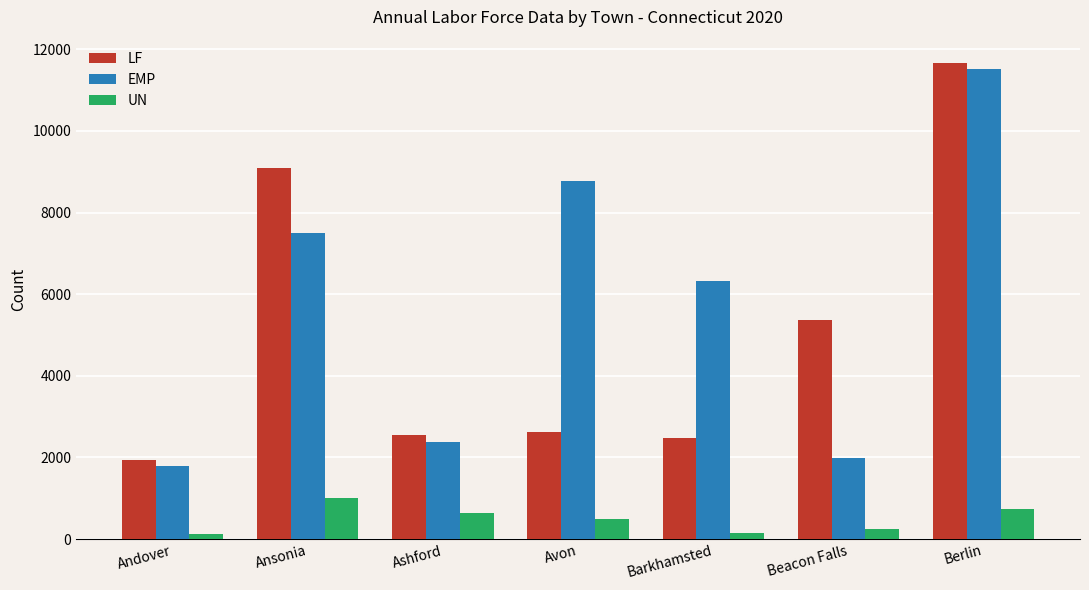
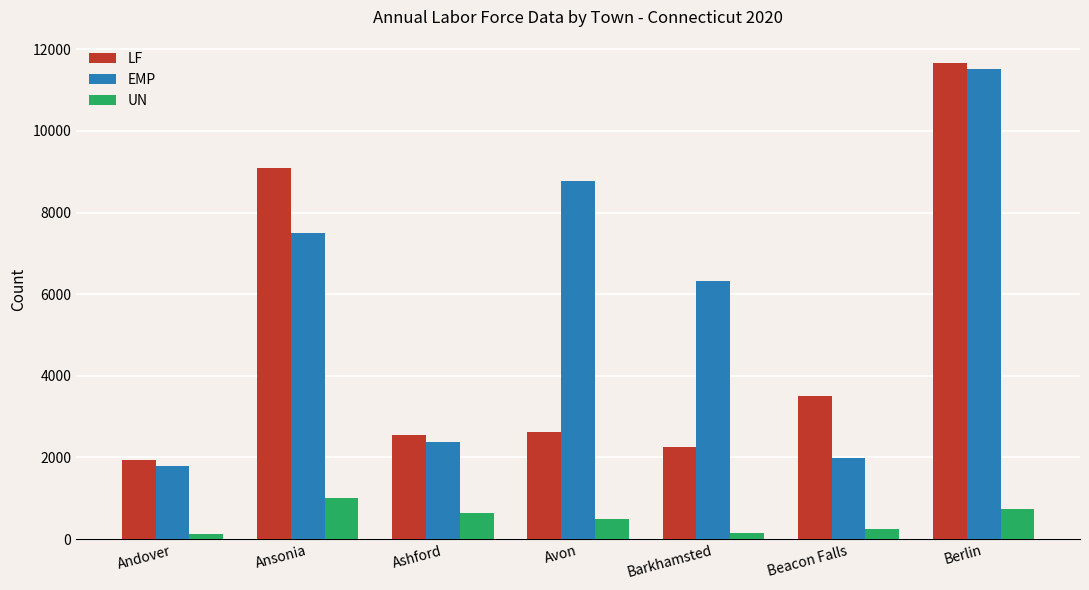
  {
    "LF": {
      "Andover": 1900,
      "Ansonia": 9100,
      "Ashford": 2500,
      "Avon": 2600,
-     "Barkhamsted": 2500,
-     "Beacon Falls": 5400,
+     "Barkhamsted": 2300,
+     "Beacon Falls": 3500,
      "Berlin": 11700
    },
    "EMP": {
      "Andover": 1800,
      "Ansonia": 7500,
      "Ashford": 2400,
      "Avon": 8800,
      "Barkhamsted": 6300,
      "Beacon Falls": 2000,
      "Berlin": 11500
    },
    "UN": {
      "Andover": 100,
      "Ansonia": 1000,
      "Ashford": 600,
      "Avon": 500,
      "Barkhamsted": 100,
      "Beacon Falls": 200,
      "Berlin": 700
    }
  }
